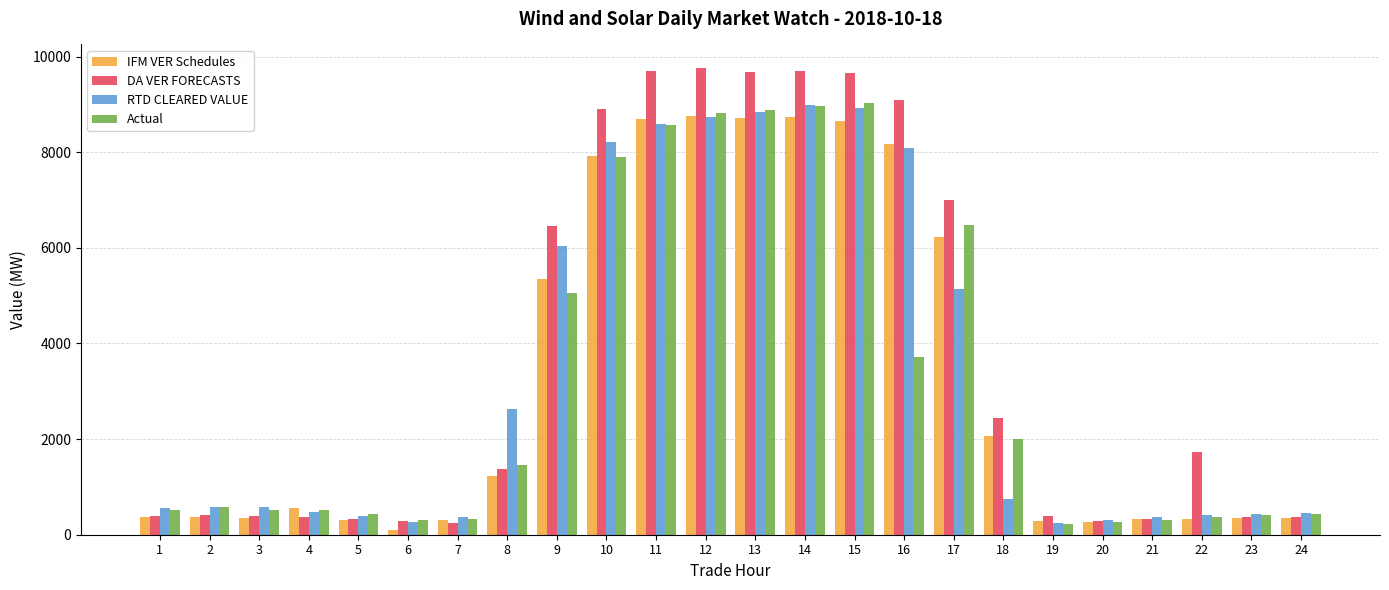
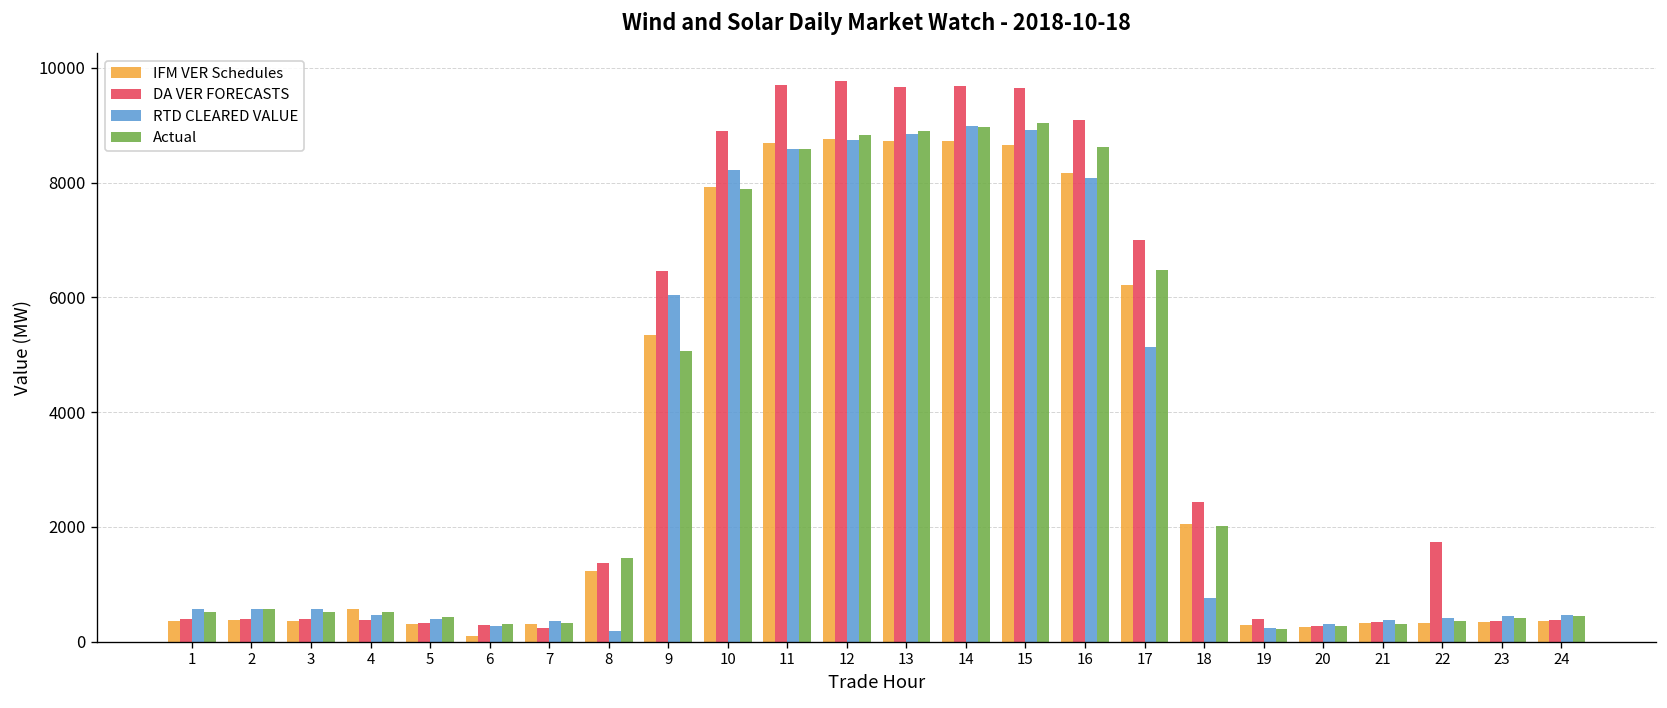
  {
    "IFM VER Schedules": {
      "1": 400,
      "2": 400,
      "3": 400,
      "4": 600,
      "5": 300,
      "6": 100,
      "7": 300,
      "8": 1200,
      "9": 5300,
      "10": 7900,
      "11": 8700,
      "12": 8800,
      "13": 8700,
      "14": 8700,
      "15": 8700,
      "16": 8200,
      "17": 6200,
      "18": 2100,
      "19": 300,
      "20": 300,
      "21": 300,
      "22": 300,
      "23": 300,
      "24": 400
    },
    "DA VER FORECASTS": {
      "1": 400,
      "2": 400,
      "3": 400,
      "4": 400,
      "5": 300,
      "6": 300,
      "7": 200,
      "8": 1400,
      "9": 6500,
      "10": 8900,
      "11": 9700,
      "12": 9800,
      "13": 9700,
      "14": 9700,
      "15": 9700,
      "16": 9100,
      "17": 7000,
      "18": 2400,
      "19": 400,
      "20": 300,
      "21": 300,
      "22": 1700,
      "23": 400,
      "24": 400
    },
    "RTD CLEARED VALUE": {
      "1": 600,
      "2": 600,
      "3": 600,
      "4": 500,
      "5": 400,
      "6": 300,
      "7": 400,
-     "8": 2600,
+     "8": 200,
      "9": 6000,
      "10": 8200,
      "11": 8600,
      "12": 8700,
      "13": 8800,
      "14": 9000,
      "15": 8900,
      "16": 8100,
      "17": 5100,
      "18": 800,
      "19": 200,
      "20": 300,
      "21": 400,
      "22": 400,
      "23": 400,
      "24": 500
    },
    "Actual": {
      "1": 500,
      "2": 600,
      "3": 500,
      "4": 500,
      "5": 400,
      "6": 300,
      "7": 300,
      "8": 1500,
      "9": 5100,
      "10": 7900,
      "11": 8600,
      "12": 8800,
      "13": 8900,
      "14": 9000,
      "15": 9000,
-     "16": 3700,
+     "16": 8600,
      "17": 6500,
      "18": 2000,
      "19": 200,
      "20": 300,
      "21": 300,
      "22": 400,
      "23": 400,
      "24": 400
    }
  }
